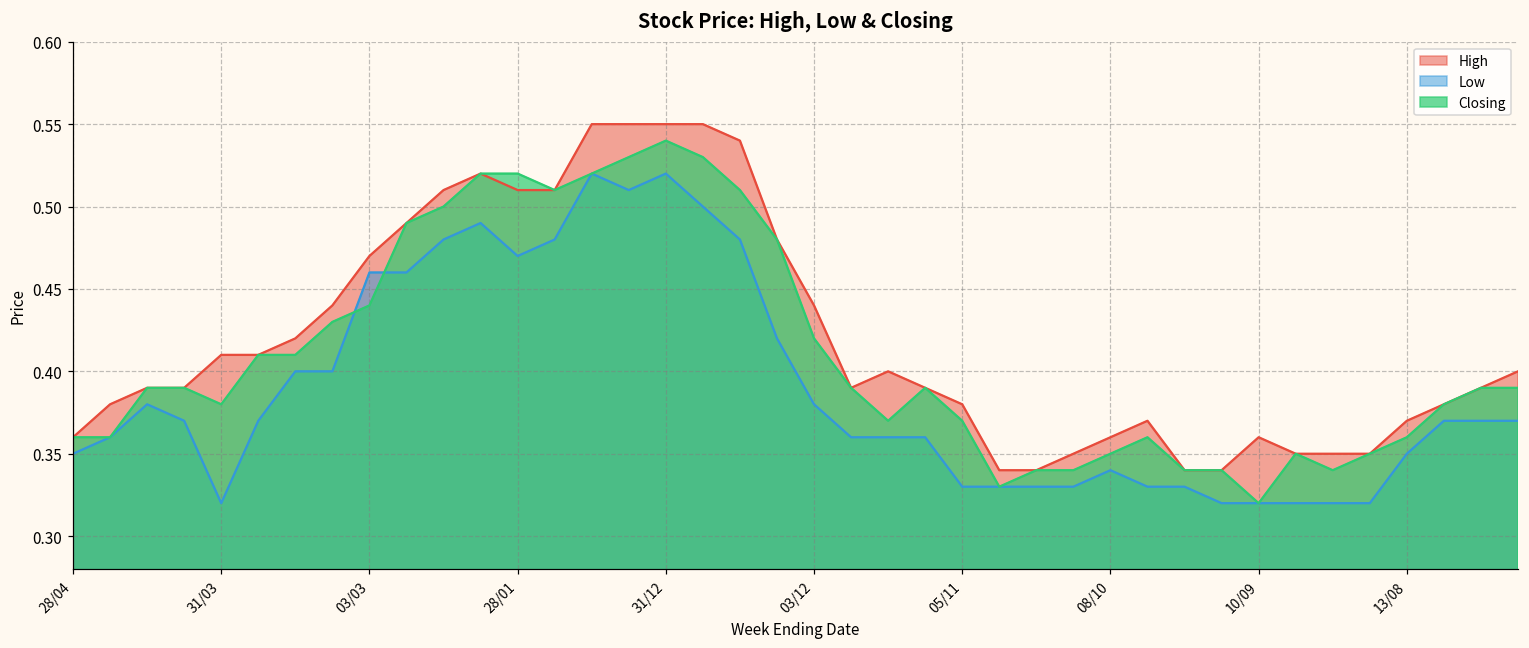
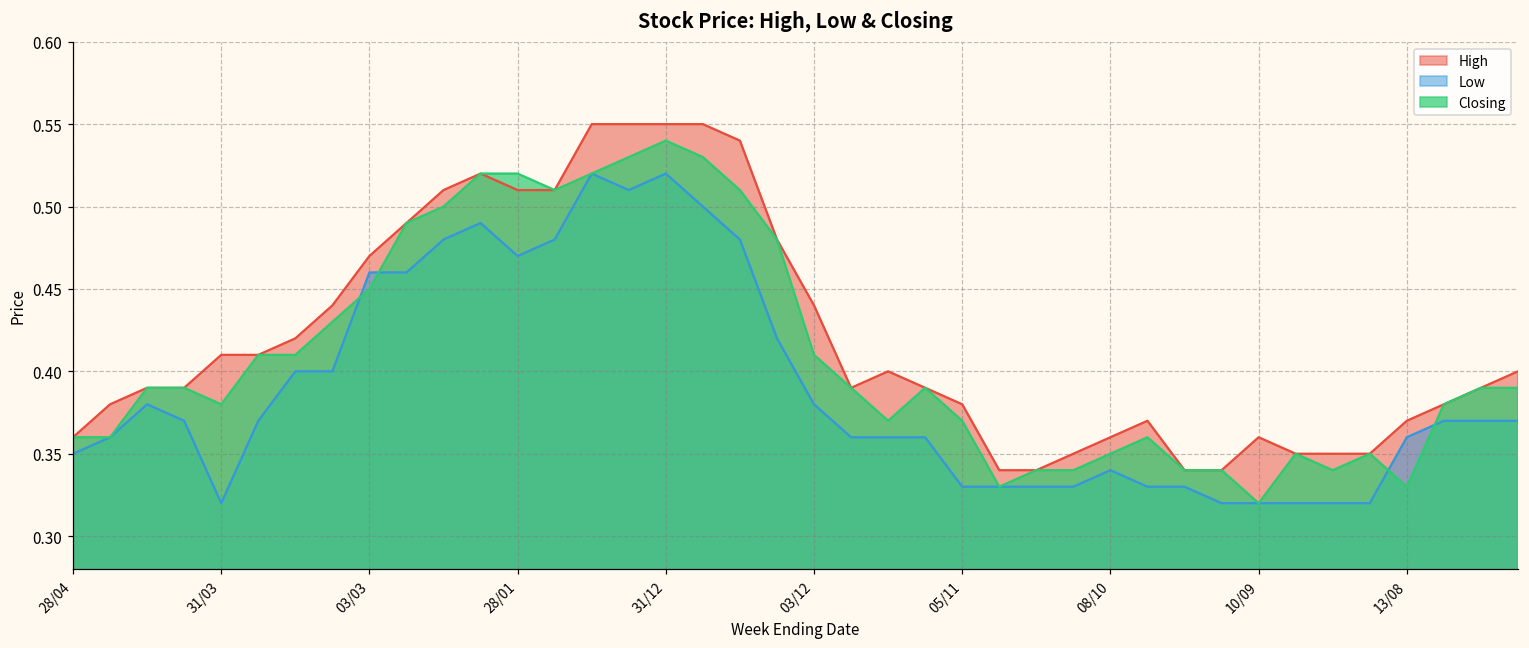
  {
    "High": {
      "31/03": 0.41,
      "03/03": 0.47,
      "28/01": 0.51,
      "31/12": 0.55,
      "03/12": 0.44,
      "05/11": 0.38,
      "08/10": 0.36,
      "10/09": 0.36,
      "13/08": 0.37
    },
    "Low": {
      "28/04": 0.35,
      "31/03": 0.32,
      "03/03": 0.46,
      "28/01": 0.47,
      "31/12": 0.52,
      "03/12": 0.38,
      "05/11": 0.33,
      "08/10": 0.34,
-     "13/08": 0.35
+     "13/08": 0.36
    },
    "Closing": {
      "31/03": 0.38,
-     "03/03": 0.44,
+     "03/03": 0.45,
      "28/01": 0.52,
      "31/12": 0.54,
-     "03/12": 0.42,
+     "03/12": 0.41,
      "05/11": 0.37,
      "08/10": 0.35,
-     "13/08": 0.36
+     "13/08": 0.33
    }
  }
